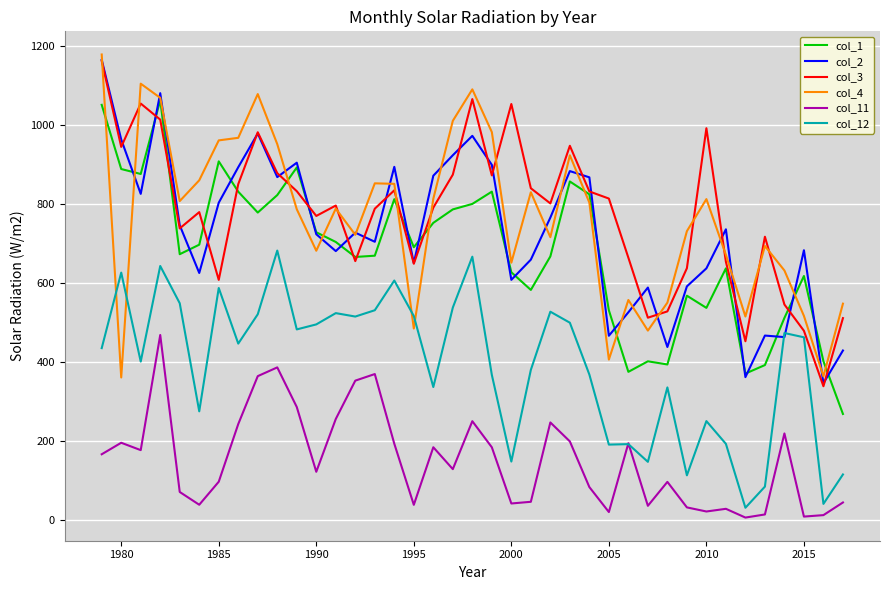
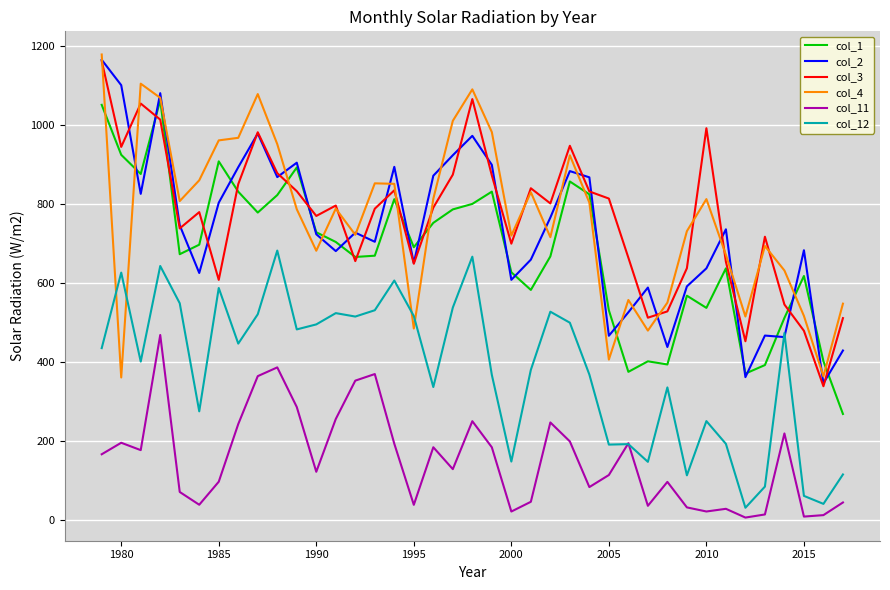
  {
    "col_1": {
-     "1980": 890,
+     "1980": 920,
      "1985": 910,
      "1995": 690,
      "2000": 630,
      "2005": 530,
      "2010": 540,
      "2015": 620
    },
    "col_2": {
-     "1980": 960,
+     "1980": 1100,
      "1985": 800,
      "2000": 610,
      "2005": 470,
      "2010": 640,
      "2015": 680
    },
    "col_3": {
      "1980": 940,
      "1985": 610,
      "1990": 770,
-     "2000": 1050,
+     "2000": 700,
      "2005": 810,
      "2010": 990,
      "2015": 480
    },
    "col_4": {
      "1980": 360,
      "1985": 960,
      "1990": 680,
      "1995": 480,
-     "2000": 650,
+     "2000": 720,
      "2005": 410,
      "2010": 810,
      "2015": 520
    },
    "col_11": {
      "1980": 190,
      "1985": 100,
      "1990": 120,
      "1995": 40,
-     "2000": 40,
-     "2005": 20,
+     "2000": 20,
+     "2005": 110,
      "2010": 20,
      "2015": 10
    },
    "col_12": {
      "1980": 630,
      "1985": 590,
      "1990": 490,
      "1995": 520,
      "2000": 150,
      "2005": 190,
      "2010": 250,
-     "2015": 460
+     "2015": 60
    }
  }
